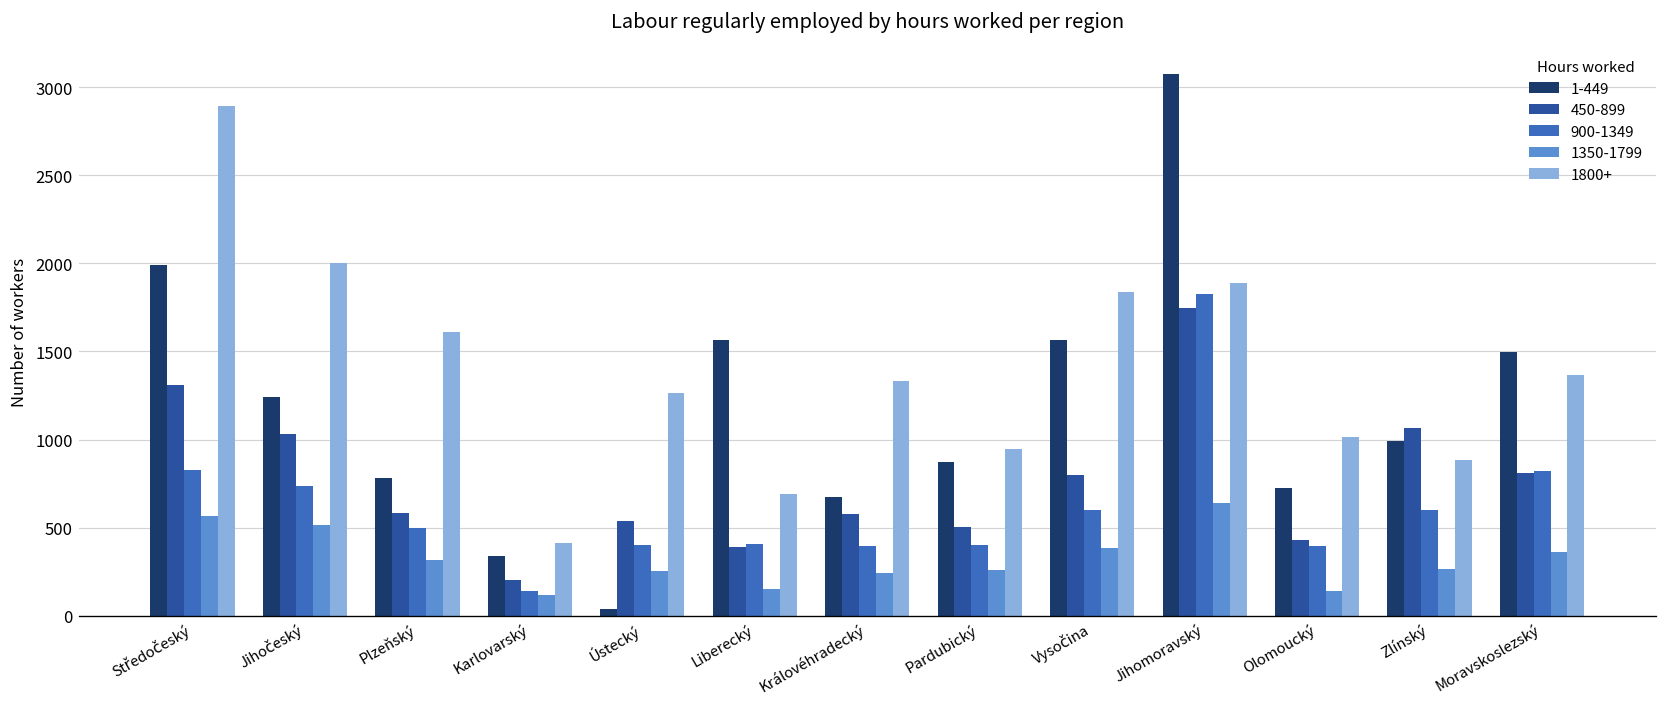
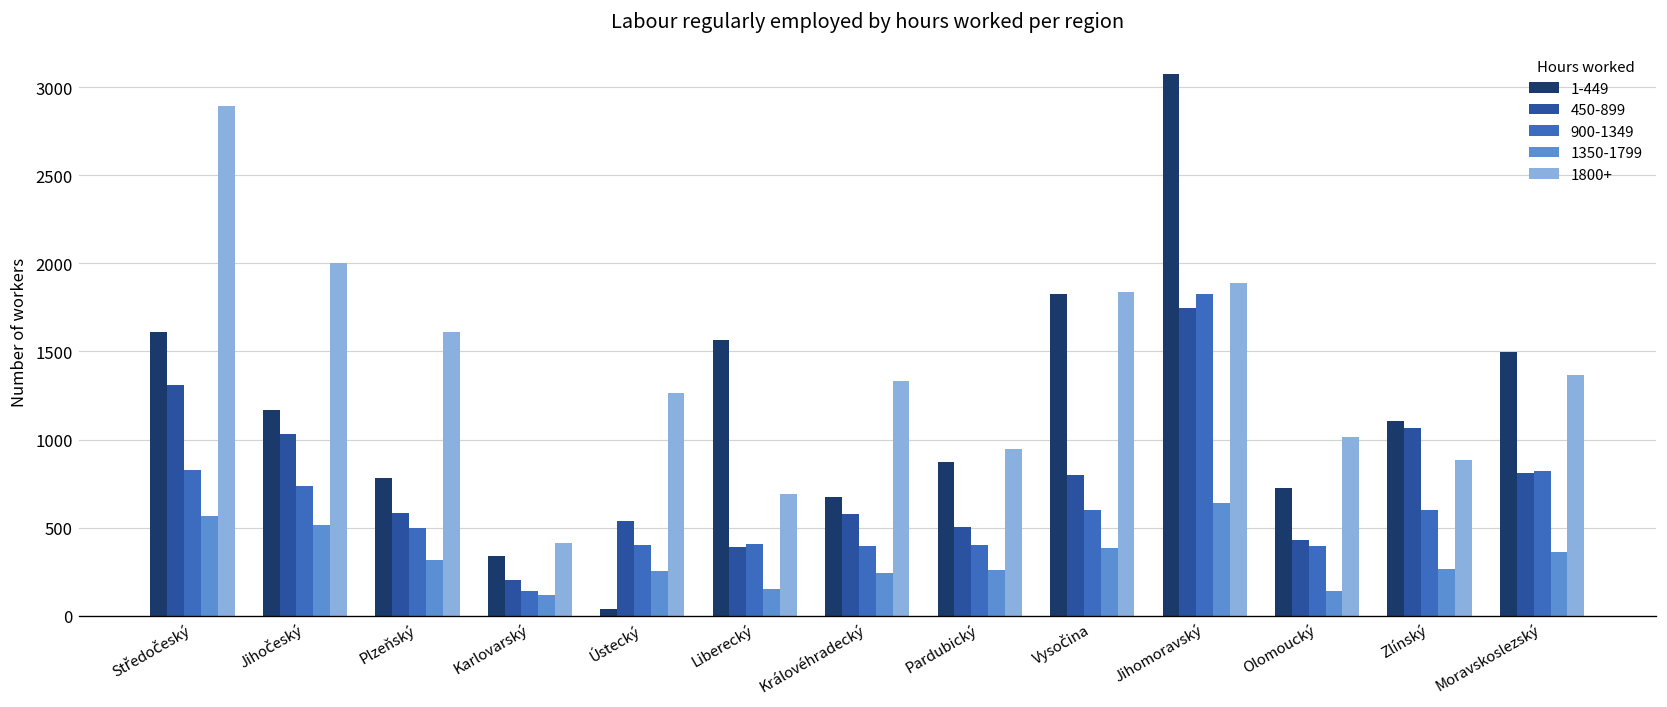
  {
    "1-449": {
-     "Středočeský": 1990,
-     "Jihočeský": 1240,
+     "Středočeský": 1610,
+     "Jihočeský": 1170,
      "Plzeňský": 780,
      "Karlovarský": 340,
      "Ústecký": 40,
      "Liberecký": 1570,
      "Královéhradecký": 670,
      "Pardubický": 870,
-     "Vysočina": 1570,
+     "Vysočina": 1830,
      "Jihomoravský": 3080,
      "Olomoucký": 720,
-     "Zlínský": 990,
+     "Zlínský": 1110,
      "Moravskoslezský": 1500
    }
  }
